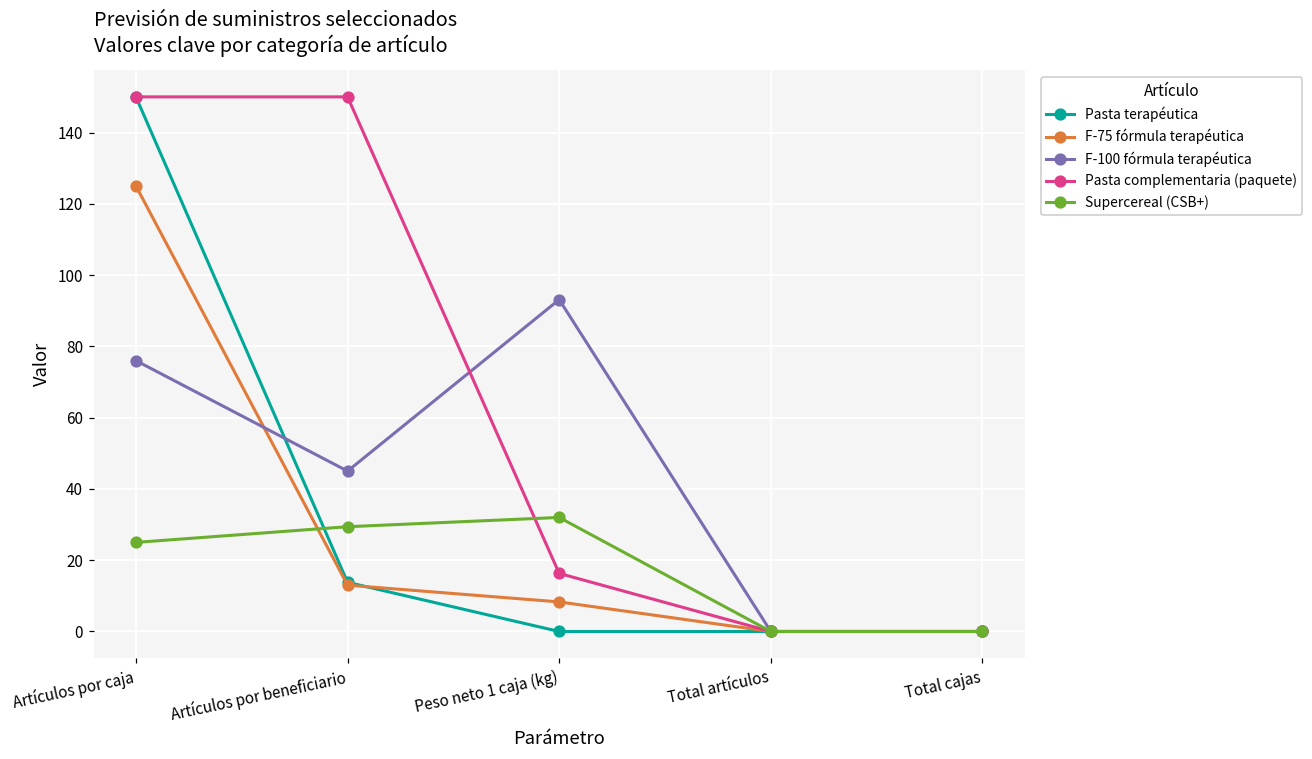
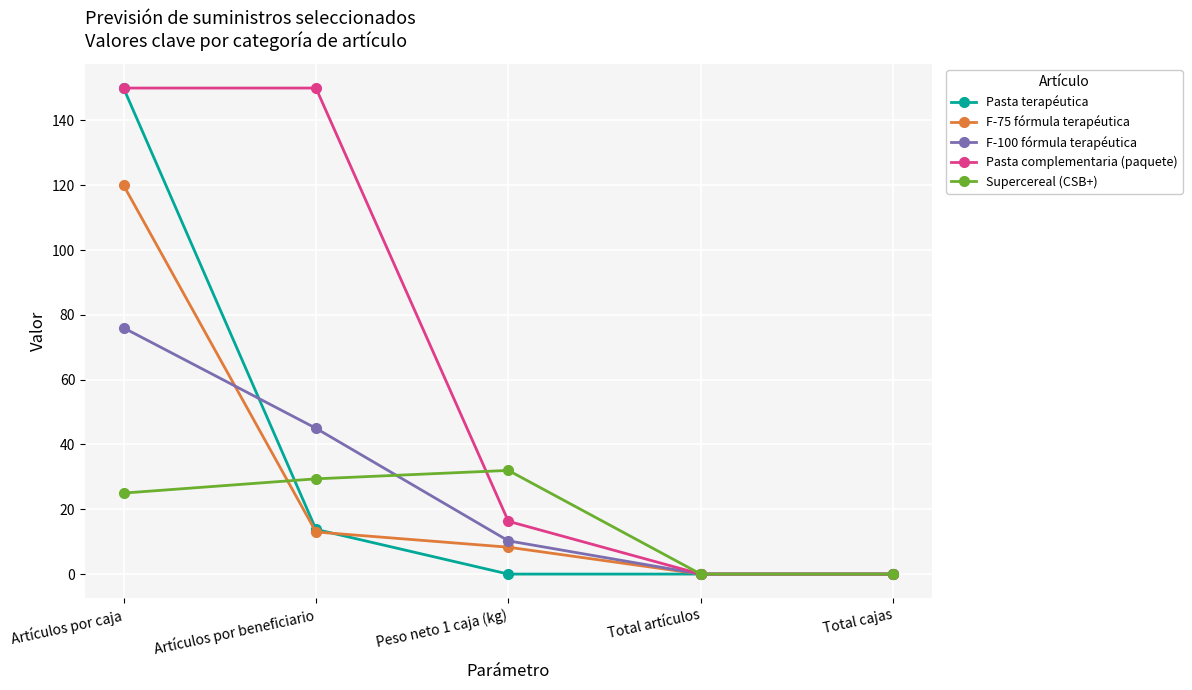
  {
    "Pasta terapéutica": {
      "Artículos por beneficiario": 14,
      "Peso neto 1 caja (kg)": 0
    },
    "F-75 fórmula terapéutica": {
-     "Artículos por caja": 125,
+     "Artículos por caja": 120,
      "Artículos por beneficiario": 13,
      "Peso neto 1 caja (kg)": 8
    },
    "F-100 fórmula terapéutica": {
      "Artículos por caja": 76,
      "Artículos por beneficiario": 45,
-     "Peso neto 1 caja (kg)": 93
+     "Peso neto 1 caja (kg)": 10
    },
    "Pasta complementaria (paquete)": {
      "Artículos por beneficiario": 150,
      "Peso neto 1 caja (kg)": 16
    },
    "Supercereal (CSB+)": {
      "Artículos por caja": 25,
      "Artículos por beneficiario": 29,
      "Peso neto 1 caja (kg)": 32
    }
  }
